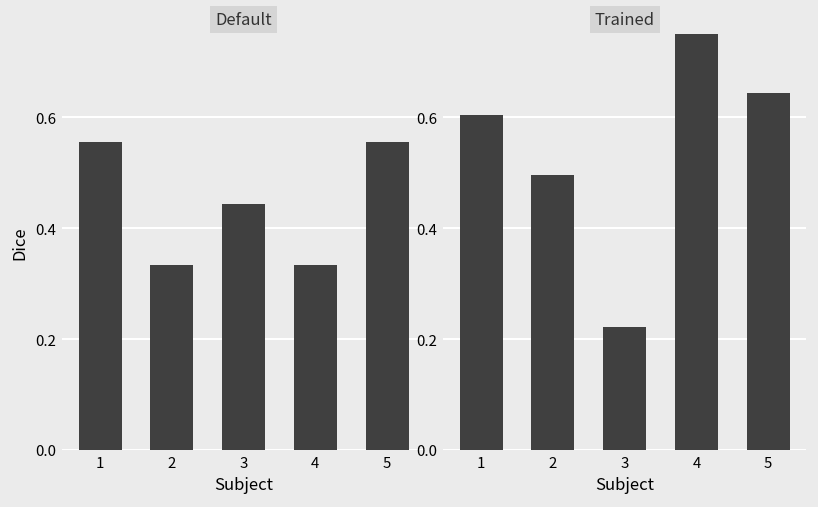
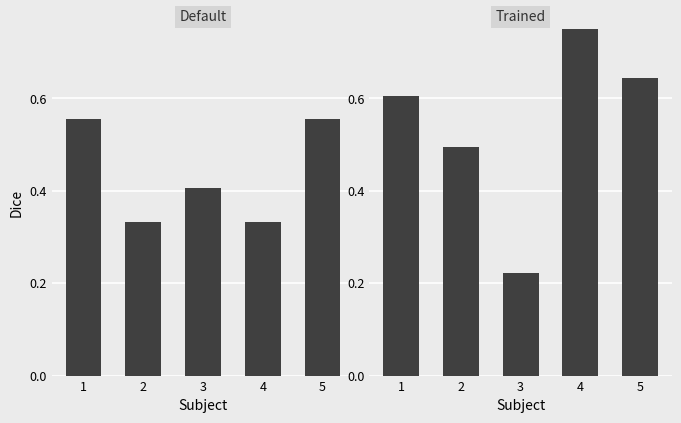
  {
    "Default": {
      "1": 0.56,
      "2": 0.33,
-     "3": 0.44,
+     "3": 0.41,
      "4": 0.33,
      "5": 0.56
    },
    "Trained": {
      "1": 0.60,
      "2": 0.50,
      "3": 0.22,
      "5": 0.64
    }
  }
